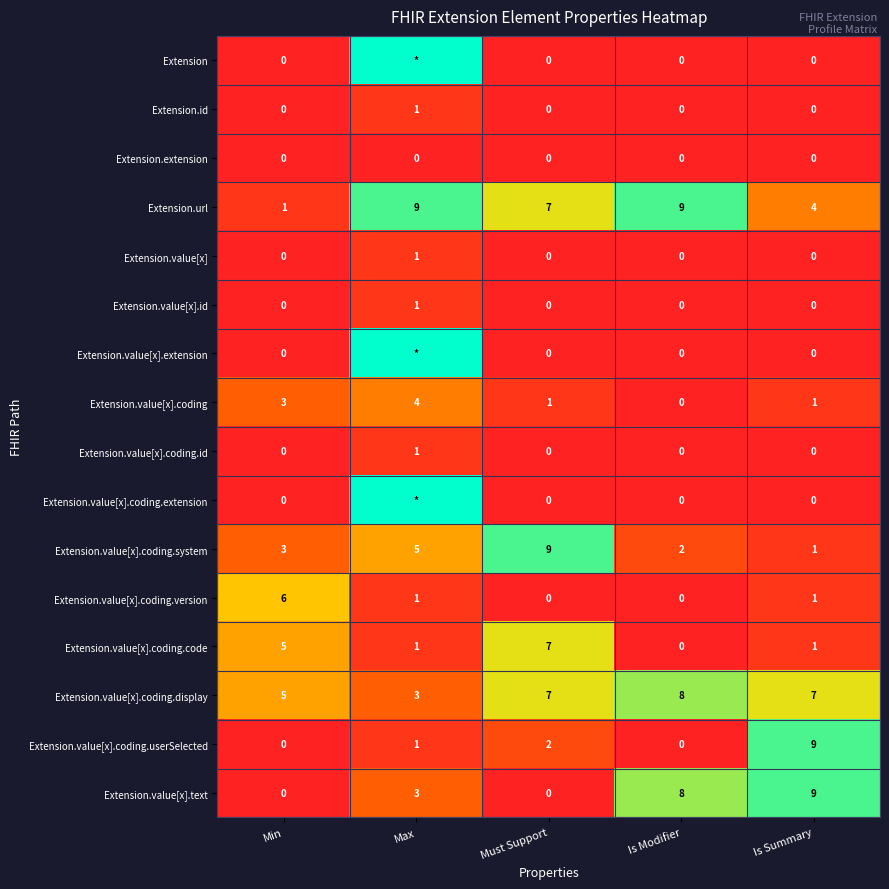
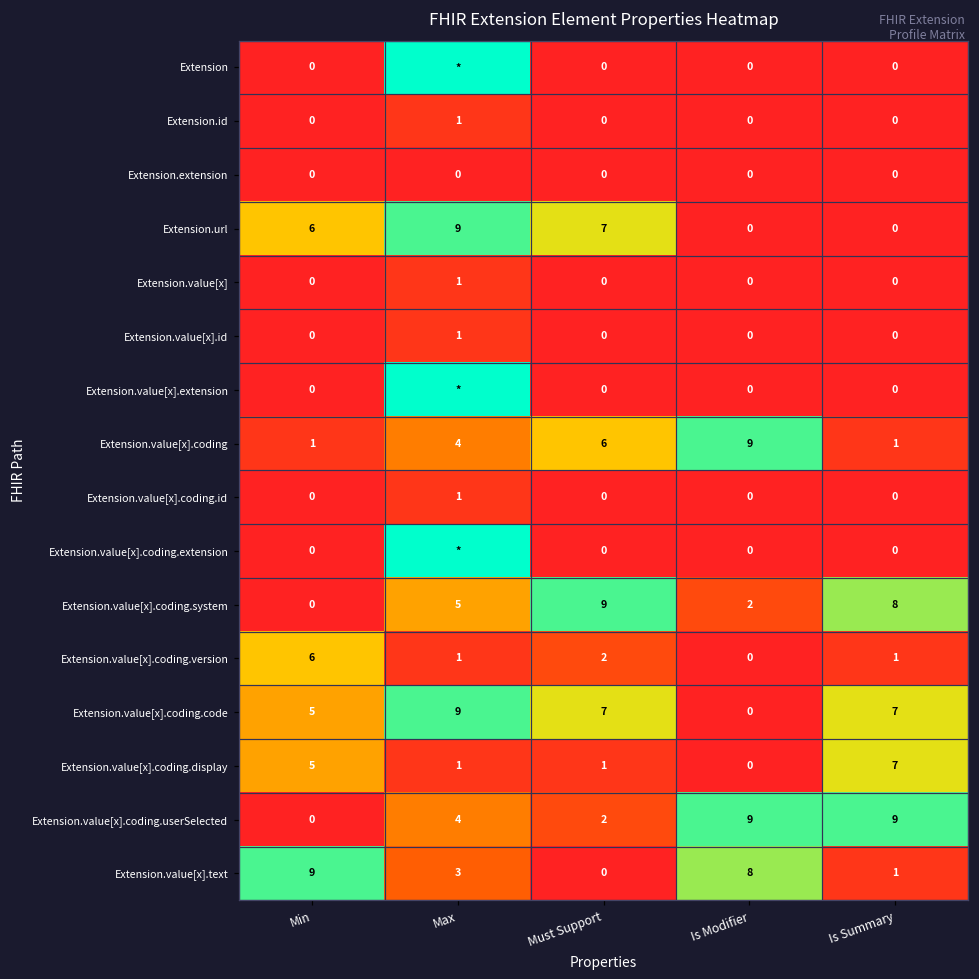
  {
    "Extension": {
      "Min": 0,
      "Must Support": 0,
      "Is Modifier": 0,
      "Is Summary": 0
    },
    "Extension.id": {
      "Min": 0,
      "Max": 1,
      "Must Support": 0,
      "Is Modifier": 0,
      "Is Summary": 0
    },
    "Extension.extension": {
      "Min": 0,
      "Max": 0,
      "Must Support": 0,
      "Is Modifier": 0,
      "Is Summary": 0
    },
    "Extension.url": {
-     "Min": 1,
+     "Min": 6,
      "Max": 9,
      "Must Support": 7,
-     "Is Modifier": 9,
-     "Is Summary": 4
+     "Is Modifier": 0,
+     "Is Summary": 0
    },
    "Extension.value[x]": {
      "Min": 0,
      "Max": 1,
      "Must Support": 0,
      "Is Modifier": 0,
      "Is Summary": 0
    },
    "Extension.value[x].id": {
      "Min": 0,
      "Max": 1,
      "Must Support": 0,
      "Is Modifier": 0,
      "Is Summary": 0
    },
    "Extension.value[x].extension": {
      "Min": 0,
      "Must Support": 0,
      "Is Modifier": 0,
      "Is Summary": 0
    },
    "Extension.value[x].coding": {
-     "Min": 3,
+     "Min": 1,
      "Max": 4,
-     "Must Support": 1,
-     "Is Modifier": 0,
+     "Must Support": 6,
+     "Is Modifier": 9,
      "Is Summary": 1
    },
    "Extension.value[x].coding.id": {
      "Min": 0,
      "Max": 1,
      "Must Support": 0,
      "Is Modifier": 0,
      "Is Summary": 0
    },
    "Extension.value[x].coding.extension": {
      "Min": 0,
      "Must Support": 0,
      "Is Modifier": 0,
      "Is Summary": 0
    },
    "Extension.value[x].coding.system": {
-     "Min": 3,
+     "Min": 0,
      "Max": 5,
      "Must Support": 9,
      "Is Modifier": 2,
-     "Is Summary": 1
+     "Is Summary": 8
    },
    "Extension.value[x].coding.version": {
      "Min": 6,
      "Max": 1,
-     "Must Support": 0,
+     "Must Support": 2,
      "Is Modifier": 0,
      "Is Summary": 1
    },
    "Extension.value[x].coding.code": {
      "Min": 5,
-     "Max": 1,
+     "Max": 9,
      "Must Support": 7,
      "Is Modifier": 0,
-     "Is Summary": 1
+     "Is Summary": 7
    },
    "Extension.value[x].coding.display": {
      "Min": 5,
-     "Max": 3,
-     "Must Support": 7,
-     "Is Modifier": 8,
+     "Max": 1,
+     "Must Support": 1,
+     "Is Modifier": 0,
      "Is Summary": 7
    },
    "Extension.value[x].coding.userSelected": {
      "Min": 0,
-     "Max": 1,
+     "Max": 4,
      "Must Support": 2,
-     "Is Modifier": 0,
+     "Is Modifier": 9,
      "Is Summary": 9
    },
    "Extension.value[x].text": {
-     "Min": 0,
+     "Min": 9,
      "Max": 3,
      "Must Support": 0,
      "Is Modifier": 8,
-     "Is Summary": 9
+     "Is Summary": 1
    }
  }
